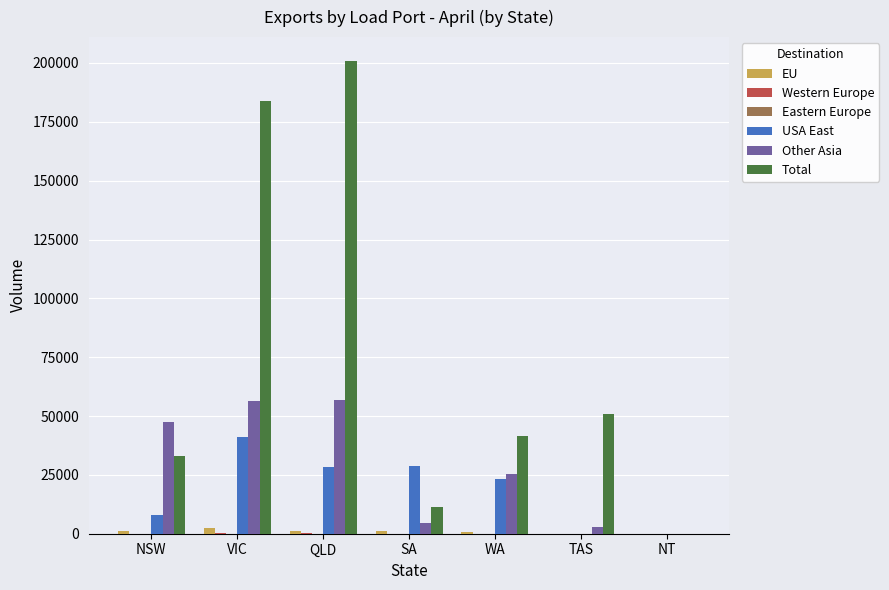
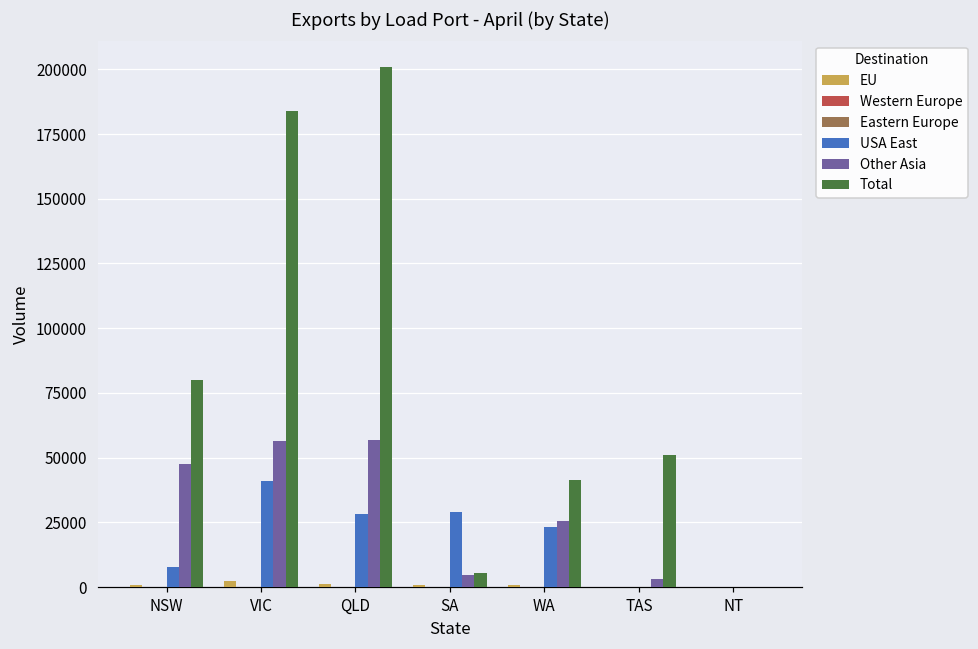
  {
    "EU": {
      "VIC": 2000,
      "QLD": 1000,
      "TAS": 0,
      "NT": 0
    },
    "USA East": {
      "NSW": 8000,
      "VIC": 41000,
      "QLD": 28000,
      "SA": 29000,
      "WA": 23000,
      "TAS": 0,
      "NT": 0
    },
    "Other Asia": {
      "NSW": 47000,
      "VIC": 56000,
      "QLD": 57000,
      "SA": 5000,
      "WA": 25000,
      "TAS": 3000,
      "NT": 0
    },
    "Total": {
-     "NSW": 33000,
+     "NSW": 80000,
      "VIC": 184000,
      "QLD": 201000,
-     "SA": 11000,
+     "SA": 5000,
      "WA": 41000,
      "TAS": 51000,
      "NT": 0
    }
  }
